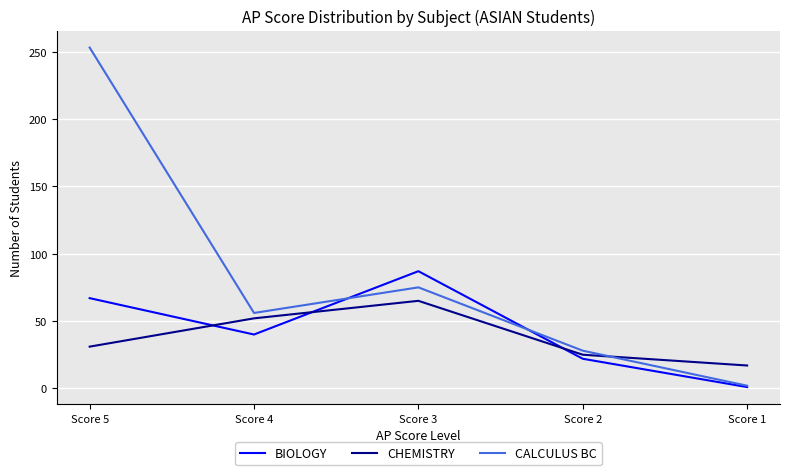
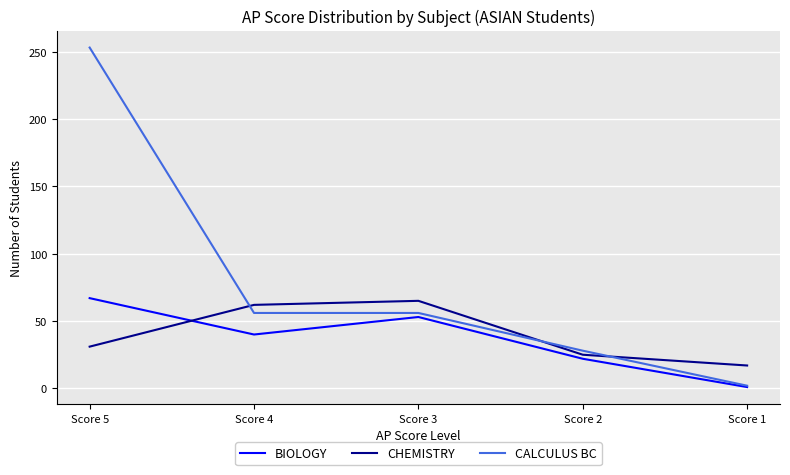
  {
    "BIOLOGY": {
      "Score 5": 67,
      "Score 4": 40,
-     "Score 3": 87,
+     "Score 3": 53,
      "Score 2": 22
    },
    "CHEMISTRY": {
      "Score 5": 31,
-     "Score 4": 52,
+     "Score 4": 62,
      "Score 3": 65,
      "Score 2": 25,
      "Score 1": 17
    },
    "CALCULUS BC": {
      "Score 5": 253,
      "Score 4": 56,
-     "Score 3": 75,
+     "Score 3": 56,
      "Score 2": 28
    }
  }
